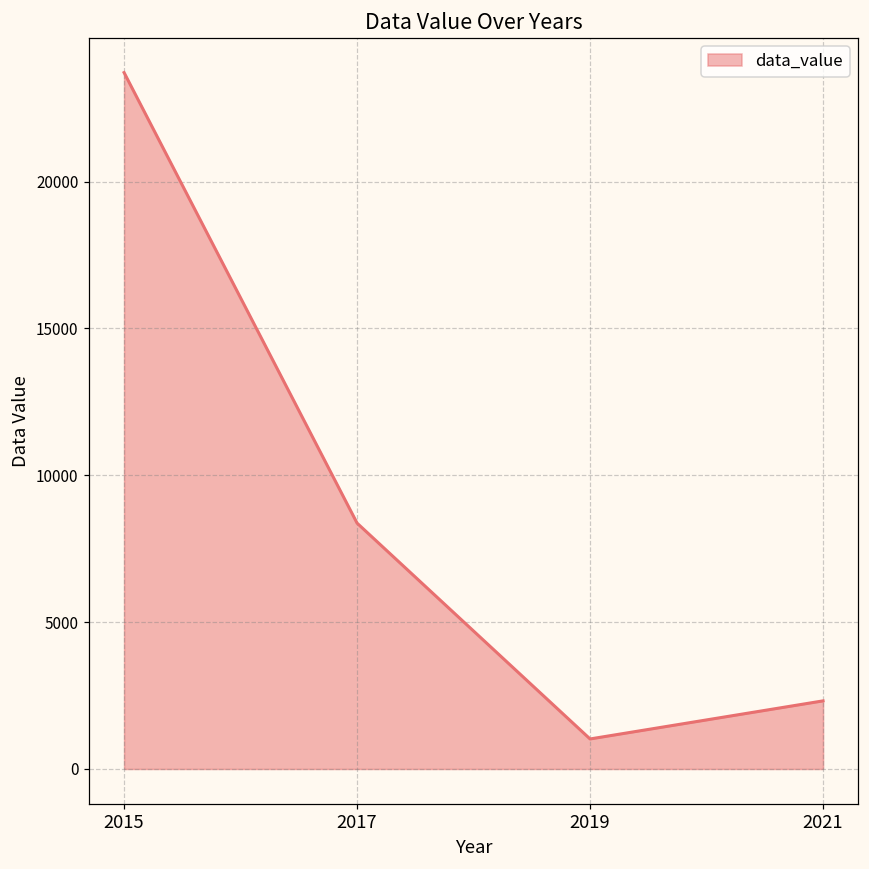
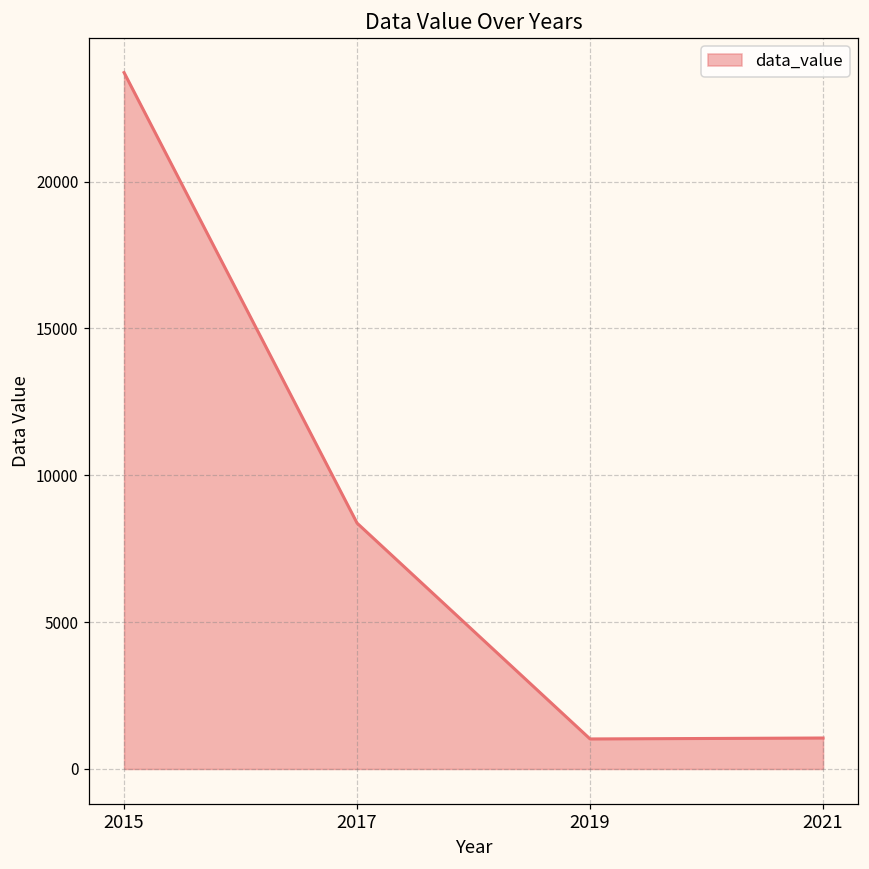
  {
    "2015": 23700,
    "2017": 8400,
    "2019": 1000,
-   "2021": 2300
+   "2021": 1100
  }
